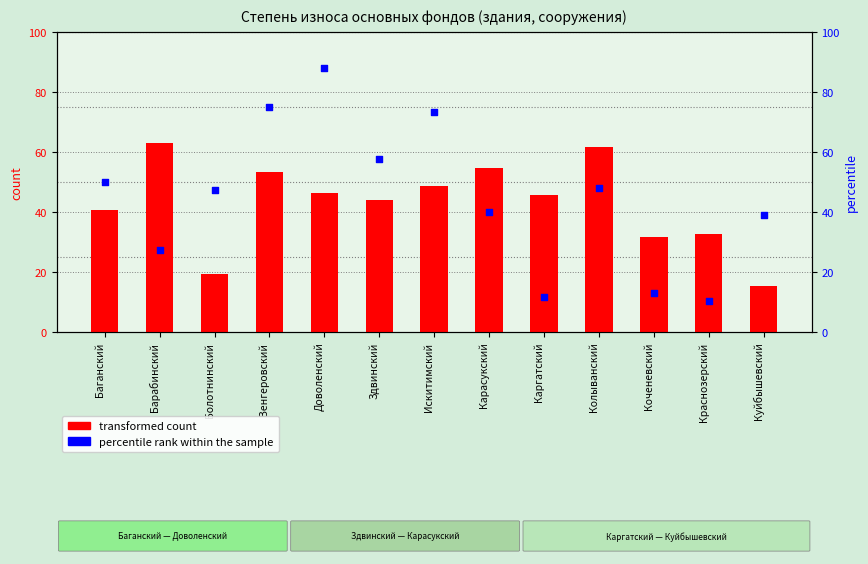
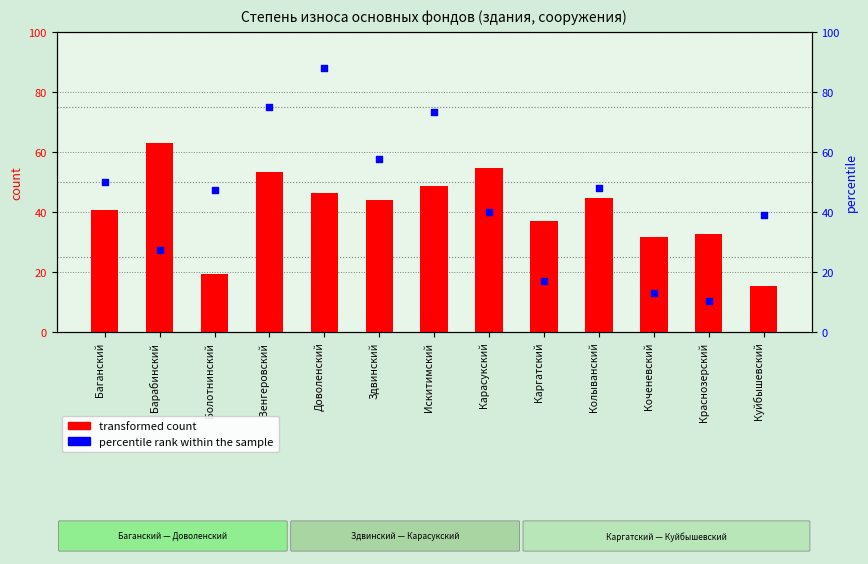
  {
    "transformed count": {
      "Баганский": 41,
      "Барабинский": 63,
      "Болотнинский": 19,
      "Венгеровский": 53,
      "Доволенский": 46,
      "Здвинский": 44,
      "Искитимский": 49,
      "Карасукский": 55,
-     "Каргатский": 46,
-     "Колыванский": 62,
+     "Каргатский": 37,
+     "Колыванский": 45,
      "Коченевский": 32,
      "Краснозерский": 33,
      "Куйбышевский": 15
    },
    "percentile rank within the sample": {
-     "Каргатский": 12
+     "Каргатский": 17
    }
  }
